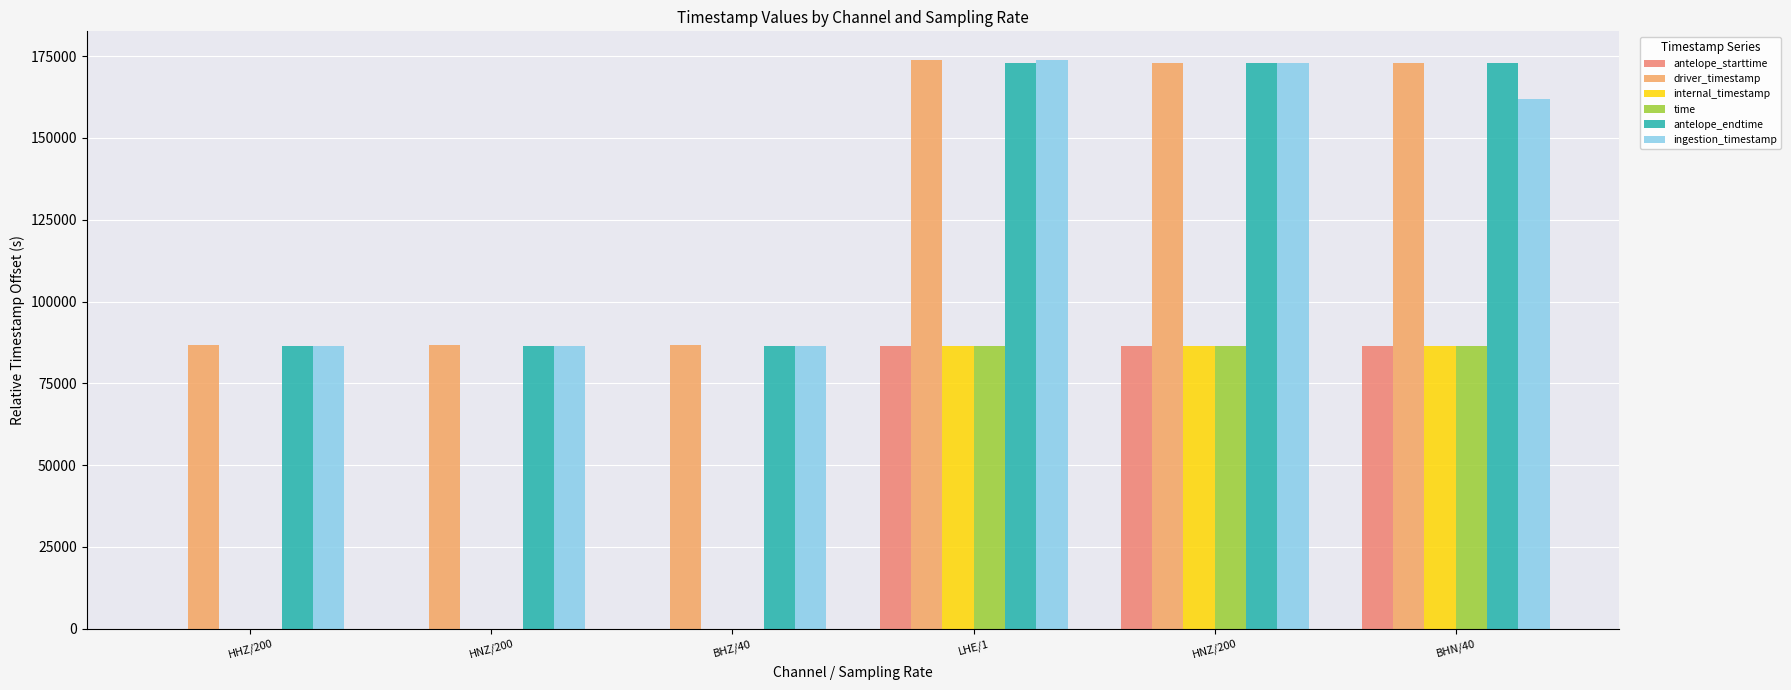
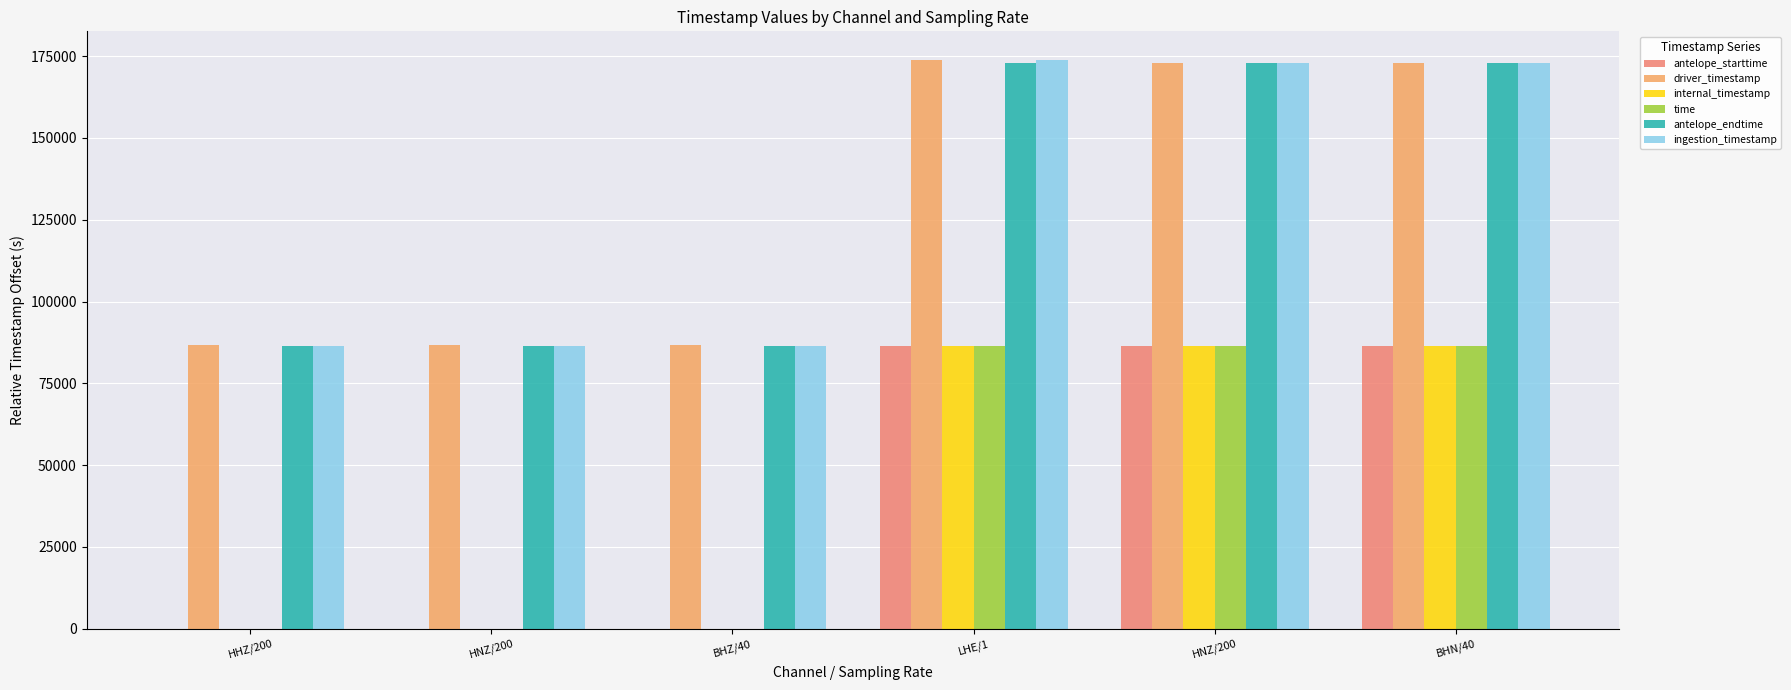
  {
    "internal_timestamp": {
      "HHZ/200": 0,
      "LHE/1": 86000,
      "BHN/40": 86000
    },
    "time": {
      "HHZ/200": 0,
      "LHE/1": 86000,
      "BHN/40": 86000
    },
    "antelope_endtime": {
      "HHZ/200": 86000,
      "BHZ/40": 86000,
      "LHE/1": 173000,
      "BHN/40": 173000
    },
    "ingestion_timestamp": {
      "HHZ/200": 87000,
      "BHZ/40": 87000,
      "LHE/1": 174000,
-     "BHN/40": 162000
+     "BHN/40": 173000
    }
  }
